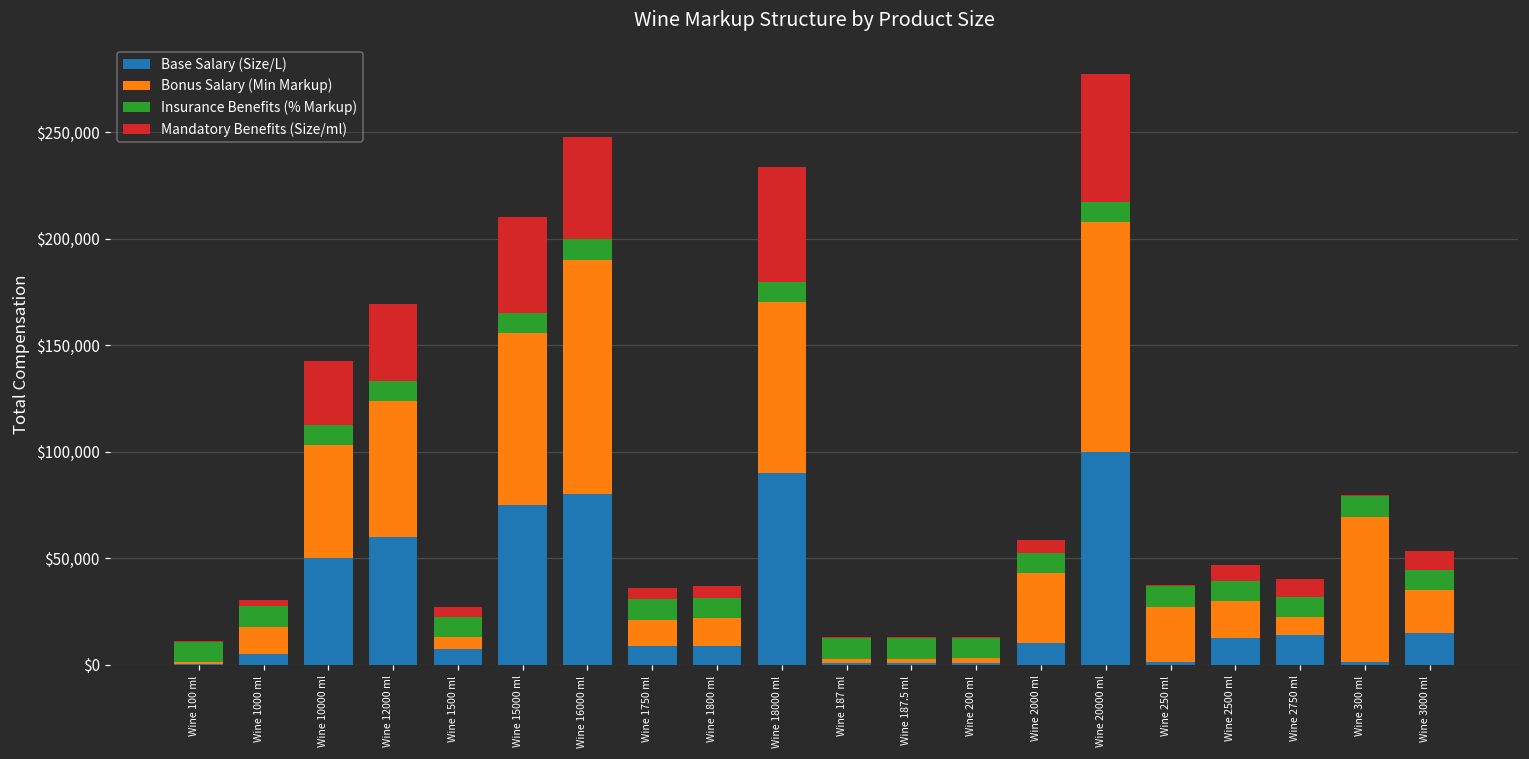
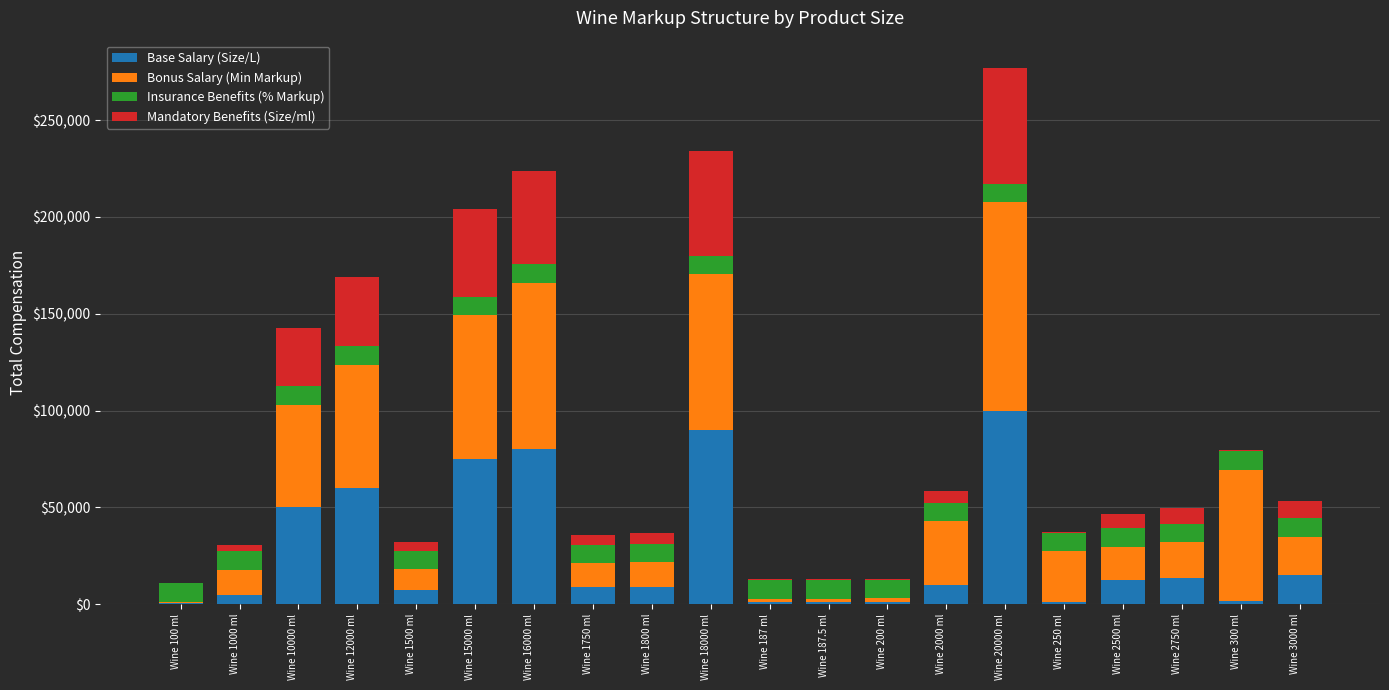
  {
    "Base Salary (Size/L)": {
      "Wine 1000 ml": "$5,000",
      "Wine 10000 ml": "$50,000",
      "Wine 12000 ml": "$60,000",
      "Wine 1500 ml": "$8,000",
      "Wine 15000 ml": "$75,000",
      "Wine 16000 ml": "$80,000",
      "Wine 1750 ml": "$9,000",
      "Wine 1800 ml": "$9,000",
      "Wine 18000 ml": "$90,000",
      "Wine 2000 ml": "$10,000",
      "Wine 20000 ml": "$100,000",
      "Wine 2500 ml": "$13,000",
      "Wine 2750 ml": "$14,000",
      "Wine 300 ml": "$2,000",
      "Wine 3000 ml": "$15,000"
    },
    "Bonus Salary (Min Markup)": {
      "Wine 1000 ml": "$13,000",
      "Wine 10000 ml": "$53,000",
      "Wine 12000 ml": "$64,000",
-     "Wine 1500 ml": "$5,000",
-     "Wine 15000 ml": "$81,000",
-     "Wine 16000 ml": "$110,000",
+     "Wine 1500 ml": "$11,000",
+     "Wine 15000 ml": "$74,000",
+     "Wine 16000 ml": "$86,000",
      "Wine 1750 ml": "$12,000",
      "Wine 1800 ml": "$13,000",
      "Wine 18000 ml": "$80,000",
      "Wine 187 ml": "$2,000",
      "Wine 187.5 ml": "$2,000",
      "Wine 200 ml": "$2,000",
      "Wine 2000 ml": "$33,000",
      "Wine 20000 ml": "$108,000",
      "Wine 250 ml": "$26,000",
      "Wine 2500 ml": "$17,000",
-     "Wine 2750 ml": "$9,000",
+     "Wine 2750 ml": "$18,000",
      "Wine 300 ml": "$68,000",
      "Wine 3000 ml": "$20,000"
    },
    "Insurance Benefits (% Markup)": {
      "Wine 100 ml": "$10,000",
      "Wine 1000 ml": "$10,000",
      "Wine 10000 ml": "$10,000",
      "Wine 12000 ml": "$10,000",
      "Wine 1500 ml": "$10,000",
      "Wine 15000 ml": "$10,000",
      "Wine 16000 ml": "$10,000",
      "Wine 1750 ml": "$10,000",
      "Wine 1800 ml": "$10,000",
      "Wine 18000 ml": "$10,000",
      "Wine 187 ml": "$10,000",
      "Wine 187.5 ml": "$10,000",
      "Wine 200 ml": "$10,000",
      "Wine 2000 ml": "$10,000",
      "Wine 20000 ml": "$10,000",
      "Wine 250 ml": "$10,000",
      "Wine 2500 ml": "$10,000",
      "Wine 2750 ml": "$10,000",
      "Wine 300 ml": "$10,000",
      "Wine 3000 ml": "$10,000"
    },
    "Mandatory Benefits (Size/ml)": {
      "Wine 1000 ml": "$3,000",
      "Wine 10000 ml": "$30,000",
      "Wine 12000 ml": "$36,000",
      "Wine 1500 ml": "$5,000",
      "Wine 15000 ml": "$45,000",
      "Wine 16000 ml": "$48,000",
      "Wine 1750 ml": "$5,000",
      "Wine 1800 ml": "$5,000",
      "Wine 18000 ml": "$54,000",
      "Wine 2000 ml": "$6,000",
      "Wine 20000 ml": "$60,000",
      "Wine 2500 ml": "$8,000",
      "Wine 2750 ml": "$8,000",
      "Wine 3000 ml": "$9,000"
    }
  }
